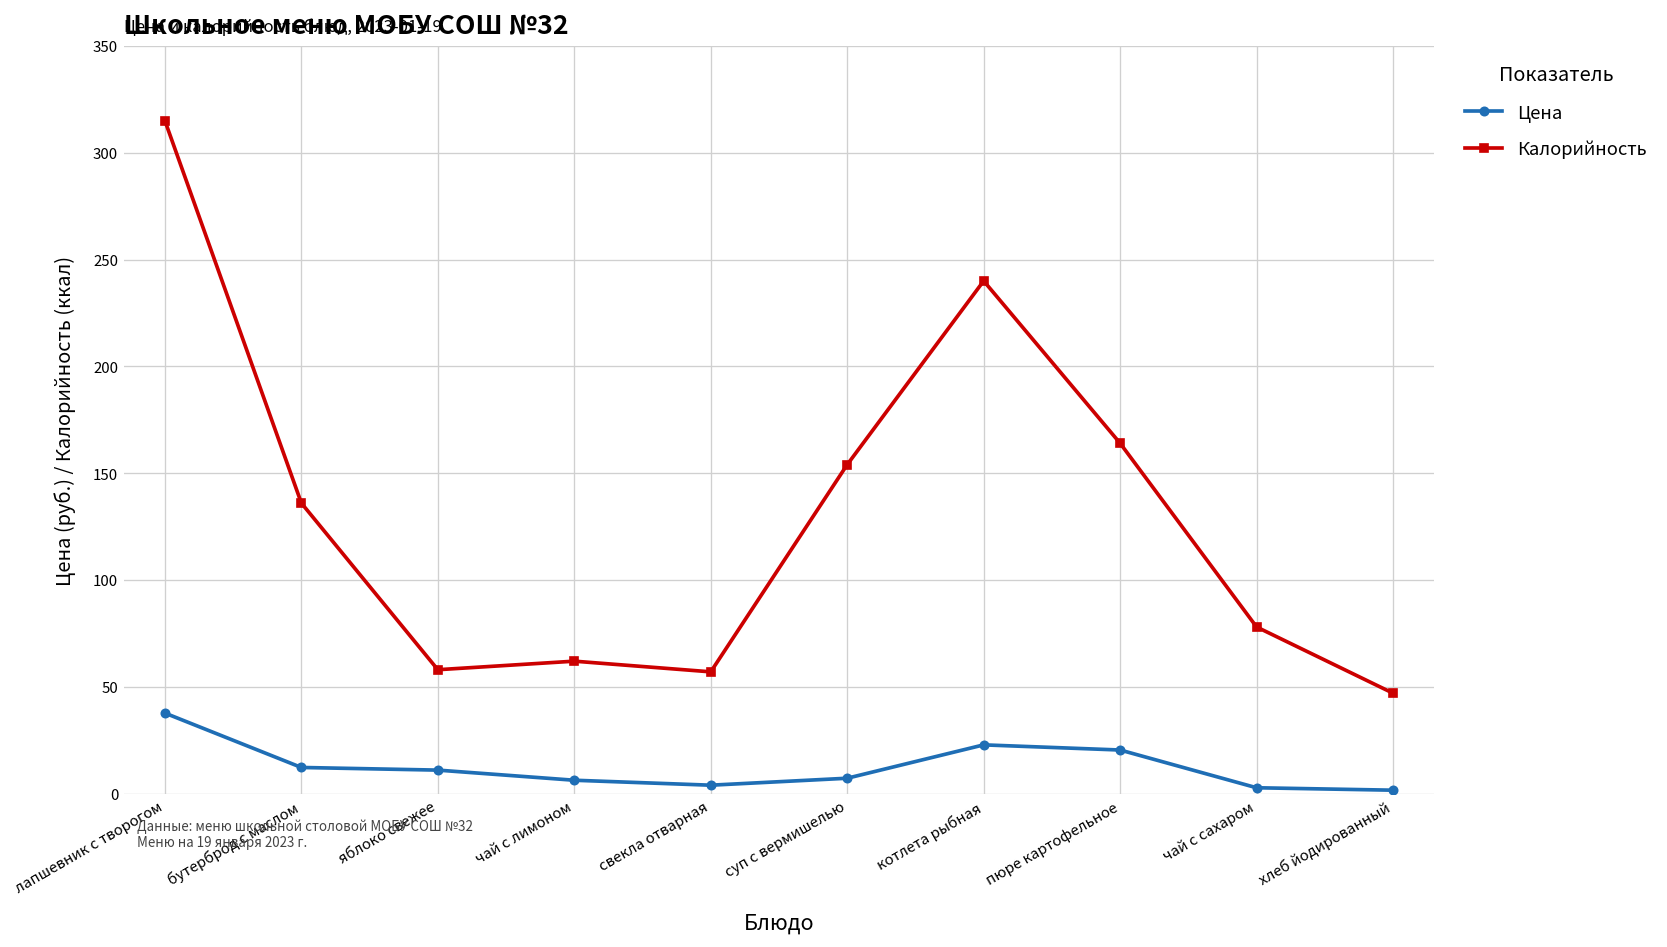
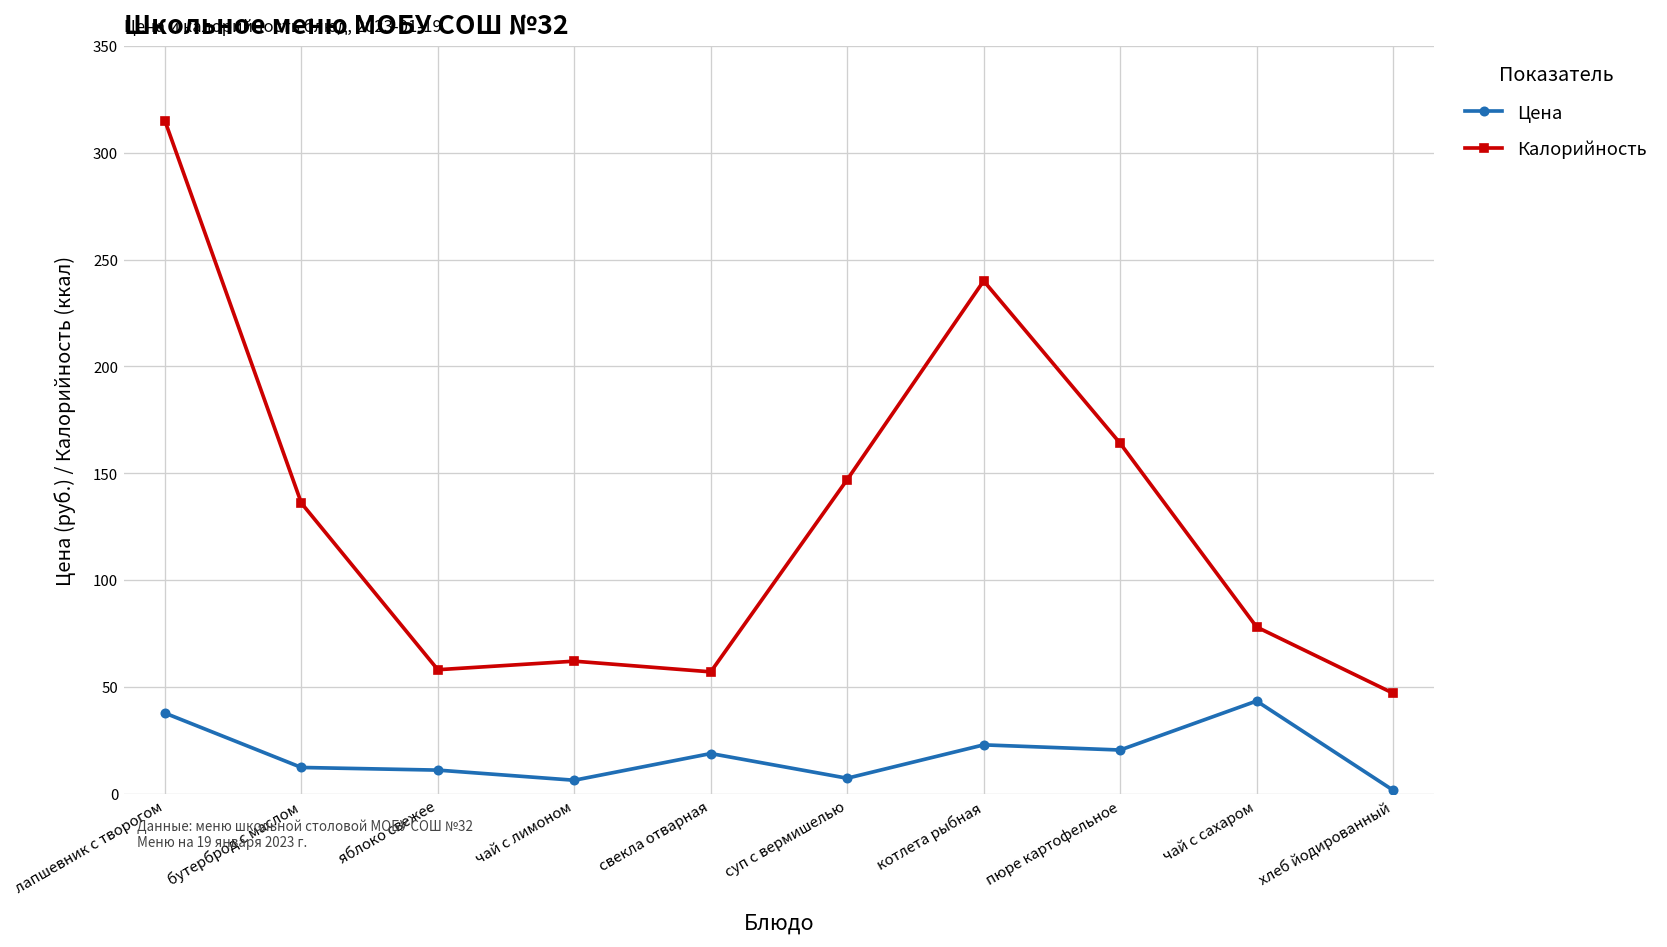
  {
    "Цена": {
      "лапшевник с творогом": 38,
      "бутерброд с маслом": 12,
      "яблоко свежее": 11,
      "чай с лимоном": 6,
-     "свекла отварная": 4,
+     "свекла отварная": 19,
      "суп с вермишелью": 7,
      "котлета рыбная": 23,
      "пюре картофельное": 20,
-     "чай с сахаром": 3,
+     "чай с сахаром": 43,
      "хлеб йодированный": 2
    },
    "Калорийность": {
      "лапшевник с творогом": 315,
      "бутерброд с маслом": 136,
      "яблоко свежее": 58,
      "чай с лимоном": 62,
      "свекла отварная": 57,
-     "суп с вермишелью": 154,
+     "суп с вермишелью": 147,
      "котлета рыбная": 240,
      "пюре картофельное": 164,
      "чай с сахаром": 78,
      "хлеб йодированный": 47
    }
  }
